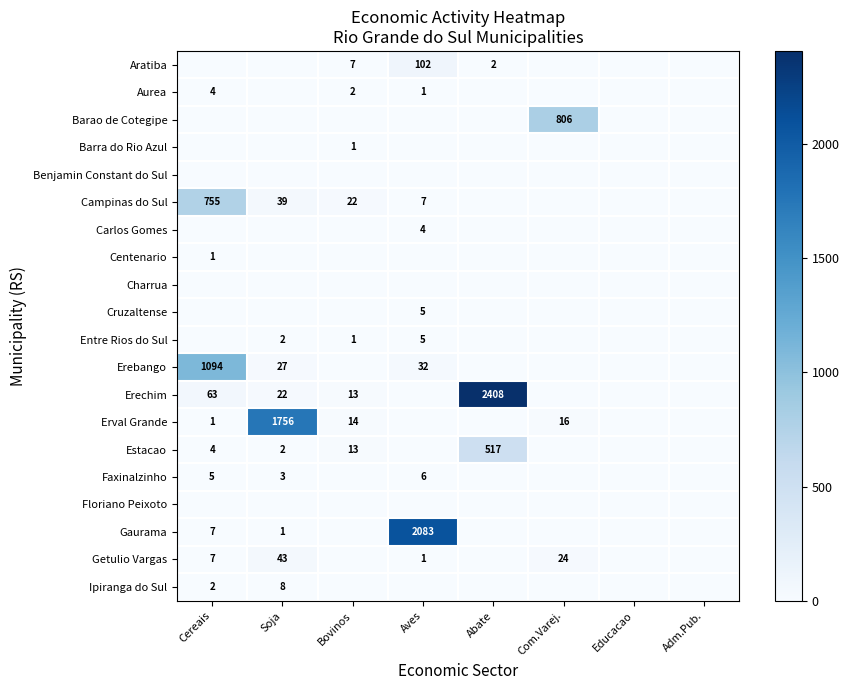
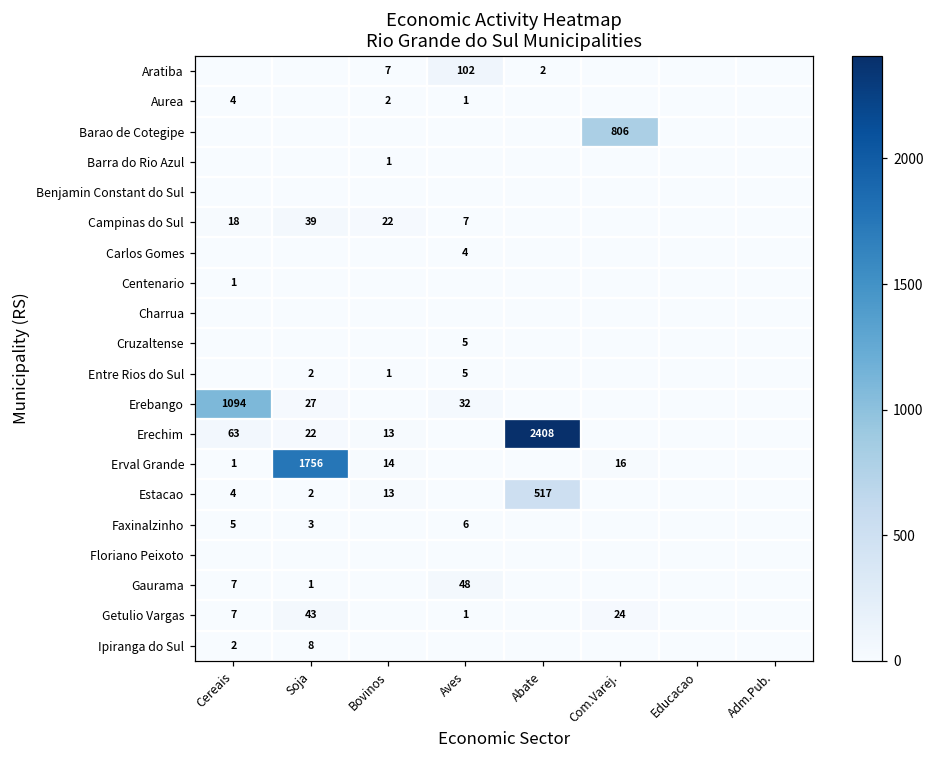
  {
    "Aratiba": {
      "Bovinos": 7,
      "Aves": 102,
      "Abate": 2
    },
    "Aurea": {
      "Cereais": 4,
      "Bovinos": 2,
      "Aves": 1
    },
    "Barao de Cotegipe": {
      "Com.Varej.": 806
    },
    "Barra do Rio Azul": {
      "Bovinos": 1
    },
    "Campinas do Sul": {
-     "Cereais": 755,
+     "Cereais": 18,
      "Soja": 39,
      "Bovinos": 22,
      "Aves": 7
    },
    "Carlos Gomes": {
      "Aves": 4
    },
    "Centenario": {
      "Cereais": 1
    },
    "Cruzaltense": {
      "Aves": 5
    },
    "Entre Rios do Sul": {
      "Soja": 2,
      "Bovinos": 1,
      "Aves": 5
    },
    "Erebango": {
      "Cereais": 1094,
      "Soja": 27,
      "Aves": 32
    },
    "Erechim": {
      "Cereais": 63,
      "Soja": 22,
      "Bovinos": 13,
      "Abate": 2408
    },
    "Erval Grande": {
      "Cereais": 1,
      "Soja": 1756,
      "Bovinos": 14,
      "Com.Varej.": 16
    },
    "Estacao": {
      "Cereais": 4,
      "Soja": 2,
      "Bovinos": 13,
      "Abate": 517
    },
    "Faxinalzinho": {
      "Cereais": 5,
      "Soja": 3,
      "Aves": 6
    },
    "Gaurama": {
      "Cereais": 7,
      "Soja": 1,
-     "Aves": 2083
+     "Aves": 48
    },
    "Getulio Vargas": {
      "Cereais": 7,
      "Soja": 43,
      "Aves": 1,
      "Com.Varej.": 24
    },
    "Ipiranga do Sul": {
      "Cereais": 2,
      "Soja": 8
    }
  }
